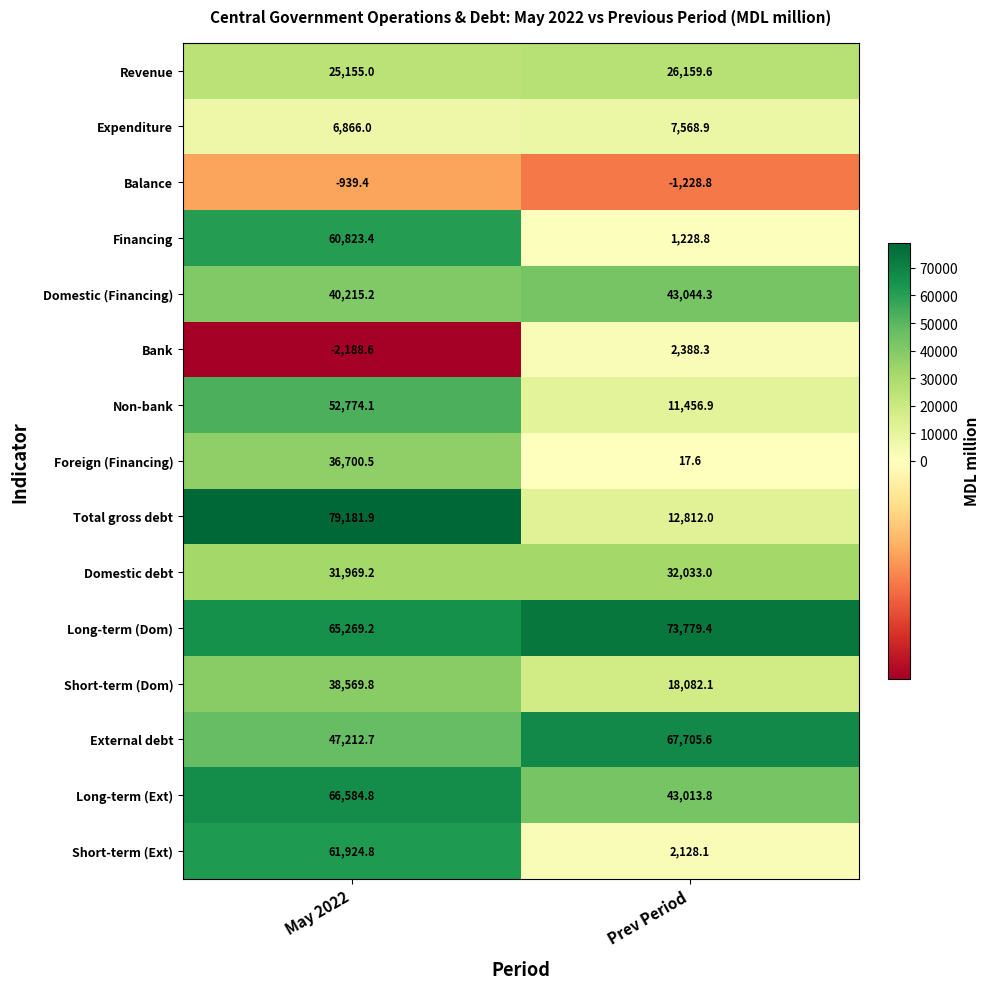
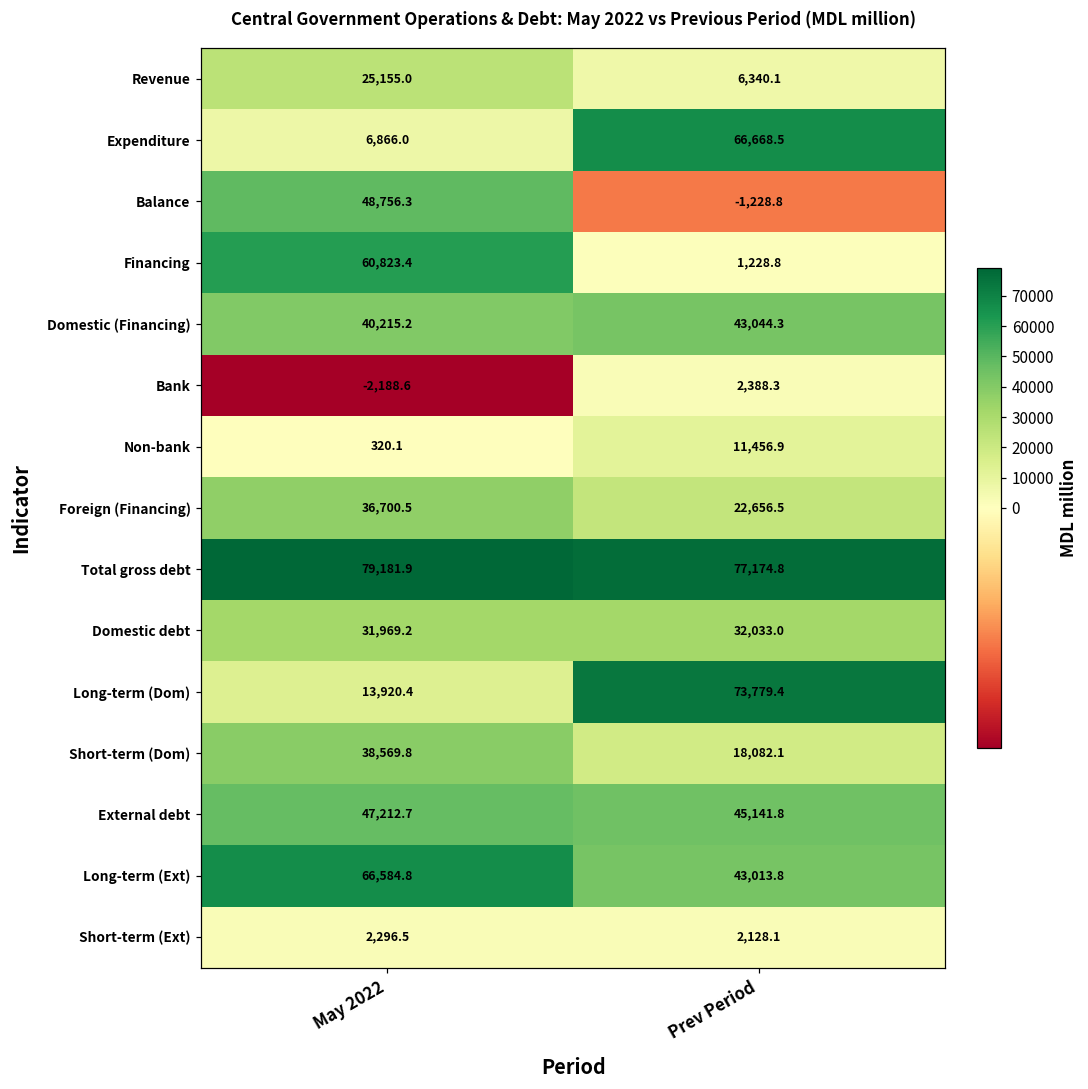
  {
    "Revenue": {
      "May 2022": "25,155.0",
-     "Prev Period": "26,159.6"
+     "Prev Period": "6,340.1"
    },
    "Expenditure": {
      "May 2022": "6,866.0",
-     "Prev Period": "7,568.9"
+     "Prev Period": "66,668.5"
    },
    "Balance": {
-     "May 2022": "-939.4",
+     "May 2022": "48,756.3",
      "Prev Period": "-1,228.8"
    },
    "Financing": {
      "May 2022": "60,823.4",
      "Prev Period": "1,228.8"
    },
    "Domestic (Financing)": {
      "May 2022": "40,215.2",
      "Prev Period": "43,044.3"
    },
    "Bank": {
      "May 2022": "-2,188.6",
      "Prev Period": "2,388.3"
    },
    "Non-bank": {
-     "May 2022": "52,774.1",
+     "May 2022": "320.1",
      "Prev Period": "11,456.9"
    },
    "Foreign (Financing)": {
      "May 2022": "36,700.5",
-     "Prev Period": "17.6"
+     "Prev Period": "22,656.5"
    },
    "Total gross debt": {
      "May 2022": "79,181.9",
-     "Prev Period": "12,812.0"
+     "Prev Period": "77,174.8"
    },
    "Domestic debt": {
      "May 2022": "31,969.2",
      "Prev Period": "32,033.0"
    },
    "Long-term (Dom)": {
-     "May 2022": "65,269.2",
+     "May 2022": "13,920.4",
      "Prev Period": "73,779.4"
    },
    "Short-term (Dom)": {
      "May 2022": "38,569.8",
      "Prev Period": "18,082.1"
    },
    "External debt": {
      "May 2022": "47,212.7",
-     "Prev Period": "67,705.6"
+     "Prev Period": "45,141.8"
    },
    "Long-term (Ext)": {
      "May 2022": "66,584.8",
      "Prev Period": "43,013.8"
    },
    "Short-term (Ext)": {
-     "May 2022": "61,924.8",
+     "May 2022": "2,296.5",
      "Prev Period": "2,128.1"
    }
  }
